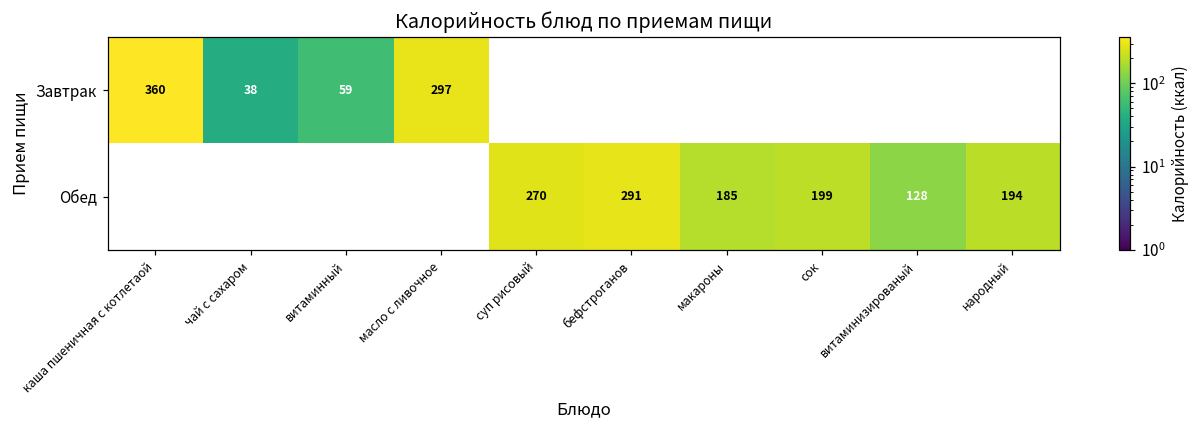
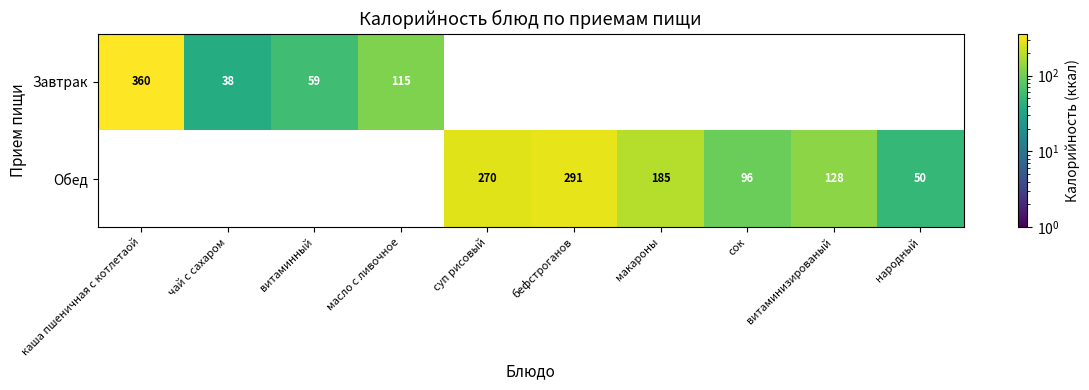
  {
    "Завтрак": {
      "каша пшеничная с котлетаой": 360,
      "чай с сахаром": 38,
      "витаминный": 59,
-     "масло с ливочное": 297
+     "масло с ливочное": 115
    },
    "Обед": {
      "суп рисовый": 270,
      "бефстроганов": 291,
      "макароны": 185,
-     "сок": 199,
+     "сок": 96,
      "витаминизированый": 128,
-     "народный": 194
+     "народный": 50
    }
  }
